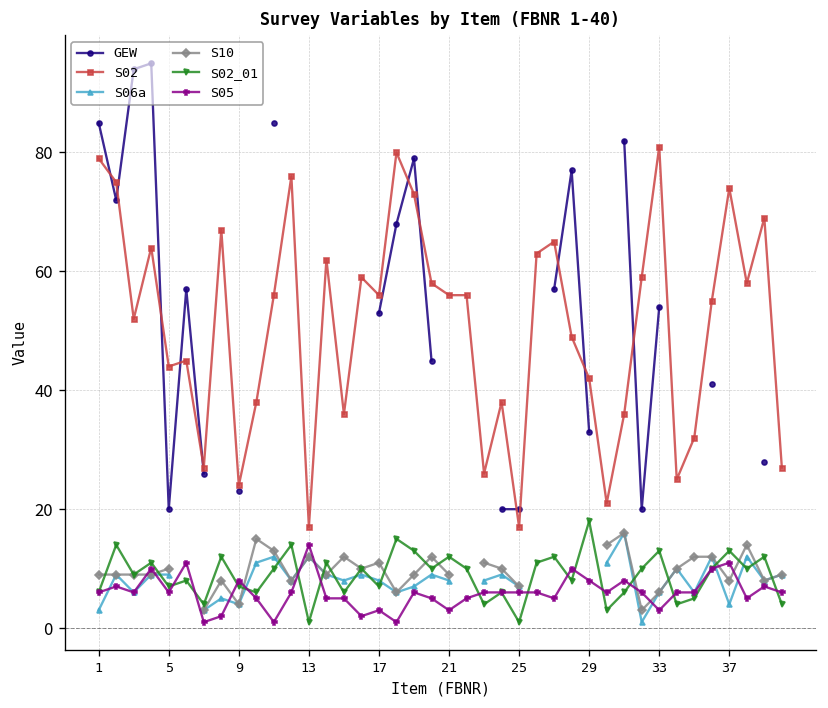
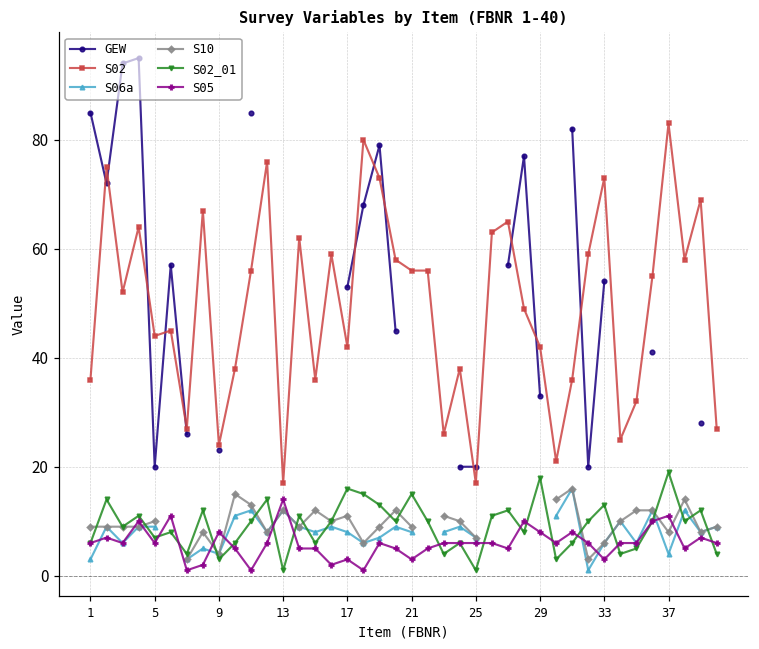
  {
    "GEW": {
      "9": 23,
      "25": 20,
      "29": 33,
      "33": 54
    },
    "S02": {
-     "1": 79,
+     "1": 36,
      "5": 44,
      "9": 24,
      "13": 17,
-     "17": 56,
+     "17": 42,
      "21": 56,
      "25": 17,
      "29": 42,
-     "33": 81,
-     "37": 74
+     "33": 73,
+     "37": 83
    },
    "S06a": {
      "5": 9,
      "21": 8
    },
    "S10": {
      "5": 10,
      "21": 9
    },
    "S02_01": {
      "5": 7,
-     "9": 7,
+     "9": 3,
      "13": 1,
-     "17": 7,
-     "21": 12,
+     "17": 16,
+     "21": 15,
      "25": 1,
      "29": 18,
      "33": 13,
-     "37": 13
+     "37": 19
    },
    "S05": {
      "5": 6,
      "9": 8,
      "13": 14,
      "17": 3,
      "21": 3,
      "25": 6,
      "29": 8,
      "33": 3,
      "37": 11
    }
  }
